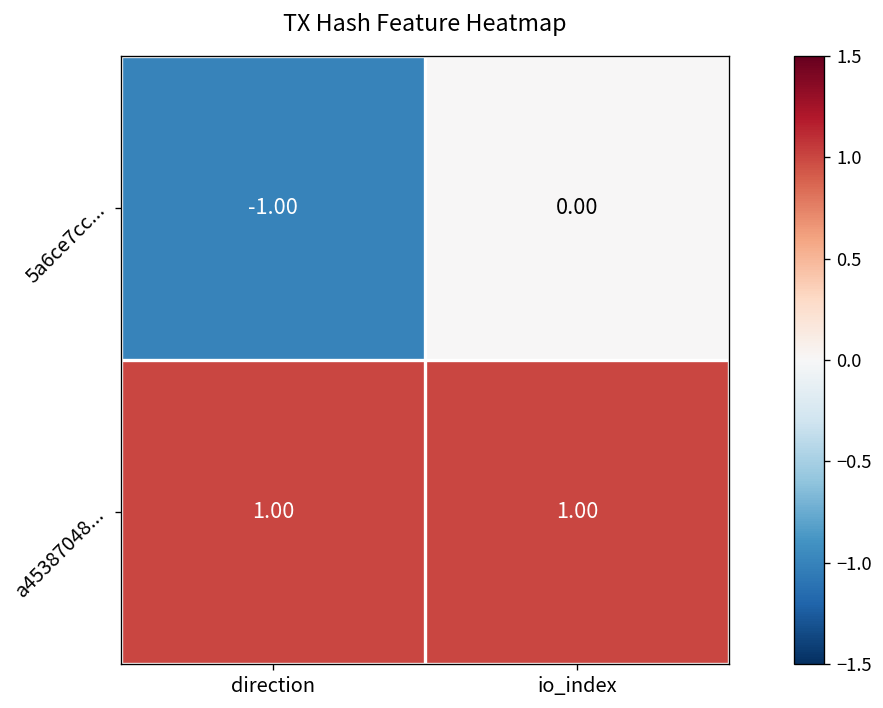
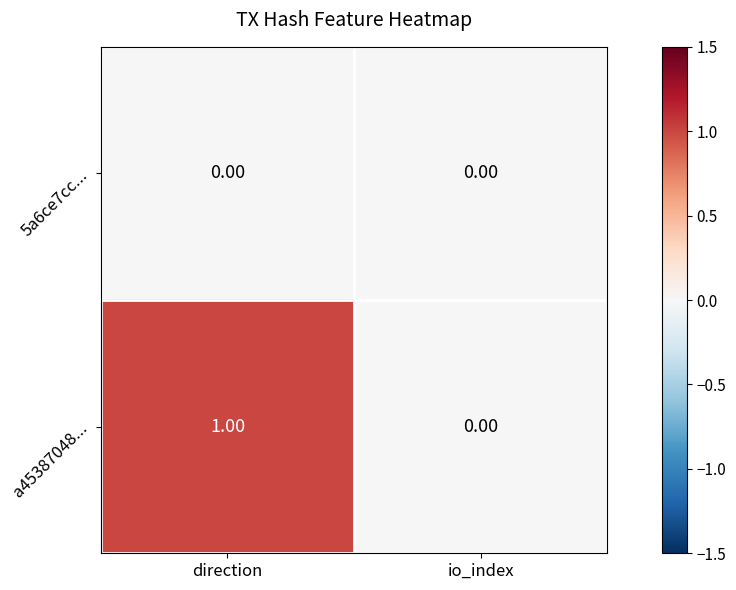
  {
    "5a6ce7cc...": {
-     "direction": -1.00,
+     "direction": 0.00,
      "io_index": 0.00
    },
    "a45387048...": {
      "direction": 1.00,
-     "io_index": 1.00
+     "io_index": 0.00
    }
  }
